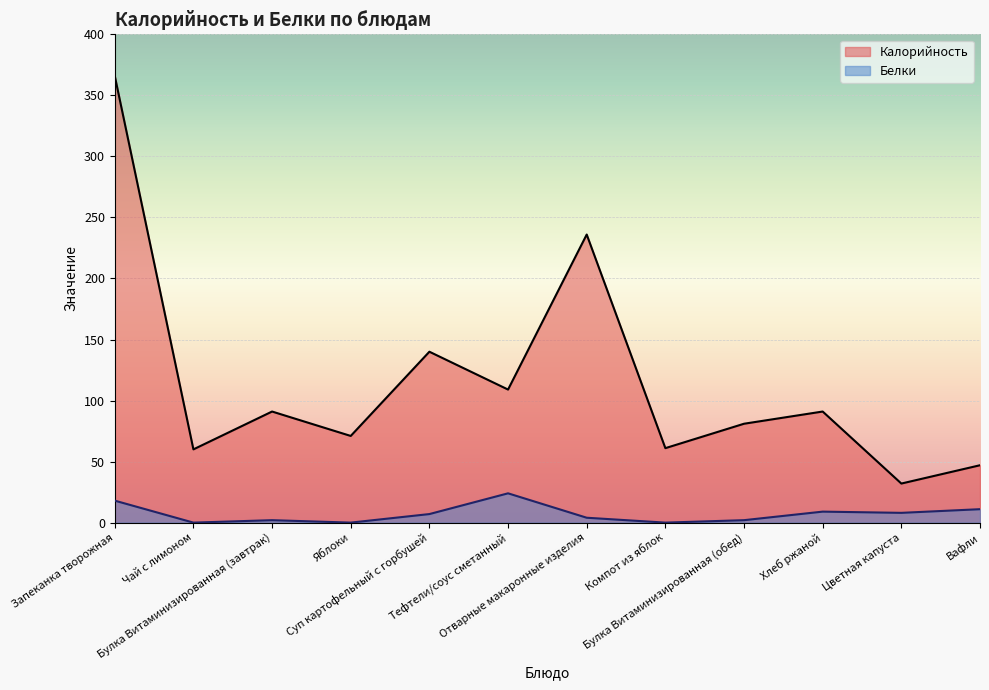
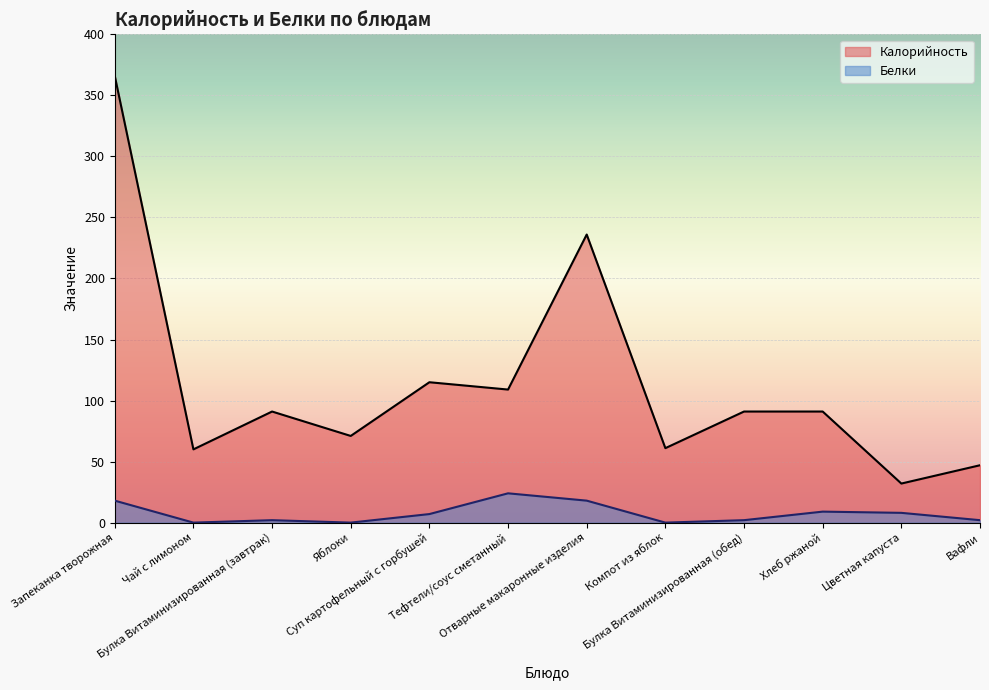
  {
    "Калорийность": {
      "Запеканка творожная": 366,
      "Чай с лимоном": 60,
      "Булка Витаминизированная (завтрак)": 91,
      "Яблоки": 71,
-     "Суп картофельный с горбушей": 140,
+     "Суп картофельный с горбушей": 115,
      "Тефтели/соус сметанный": 109,
      "Отварные макаронные изделия": 236,
      "Компот из яблок": 61,
-     "Булка Витаминизированная (обед)": 81,
+     "Булка Витаминизированная (обед)": 91,
      "Хлеб ржаной": 91,
      "Цветная капуста": 32,
      "Вафли": 47
    },
    "Белки": {
      "Запеканка творожная": 18,
      "Чай с лимоном": 0,
      "Булка Витаминизированная (завтрак)": 2,
      "Яблоки": 0,
      "Суп картофельный с горбушей": 7,
      "Тефтели/соус сметанный": 24,
-     "Отварные макаронные изделия": 4,
+     "Отварные макаронные изделия": 18,
      "Компот из яблок": 0,
      "Булка Витаминизированная (обед)": 2,
      "Хлеб ржаной": 9,
      "Цветная капуста": 8,
-     "Вафли": 11
+     "Вафли": 2
    }
  }
